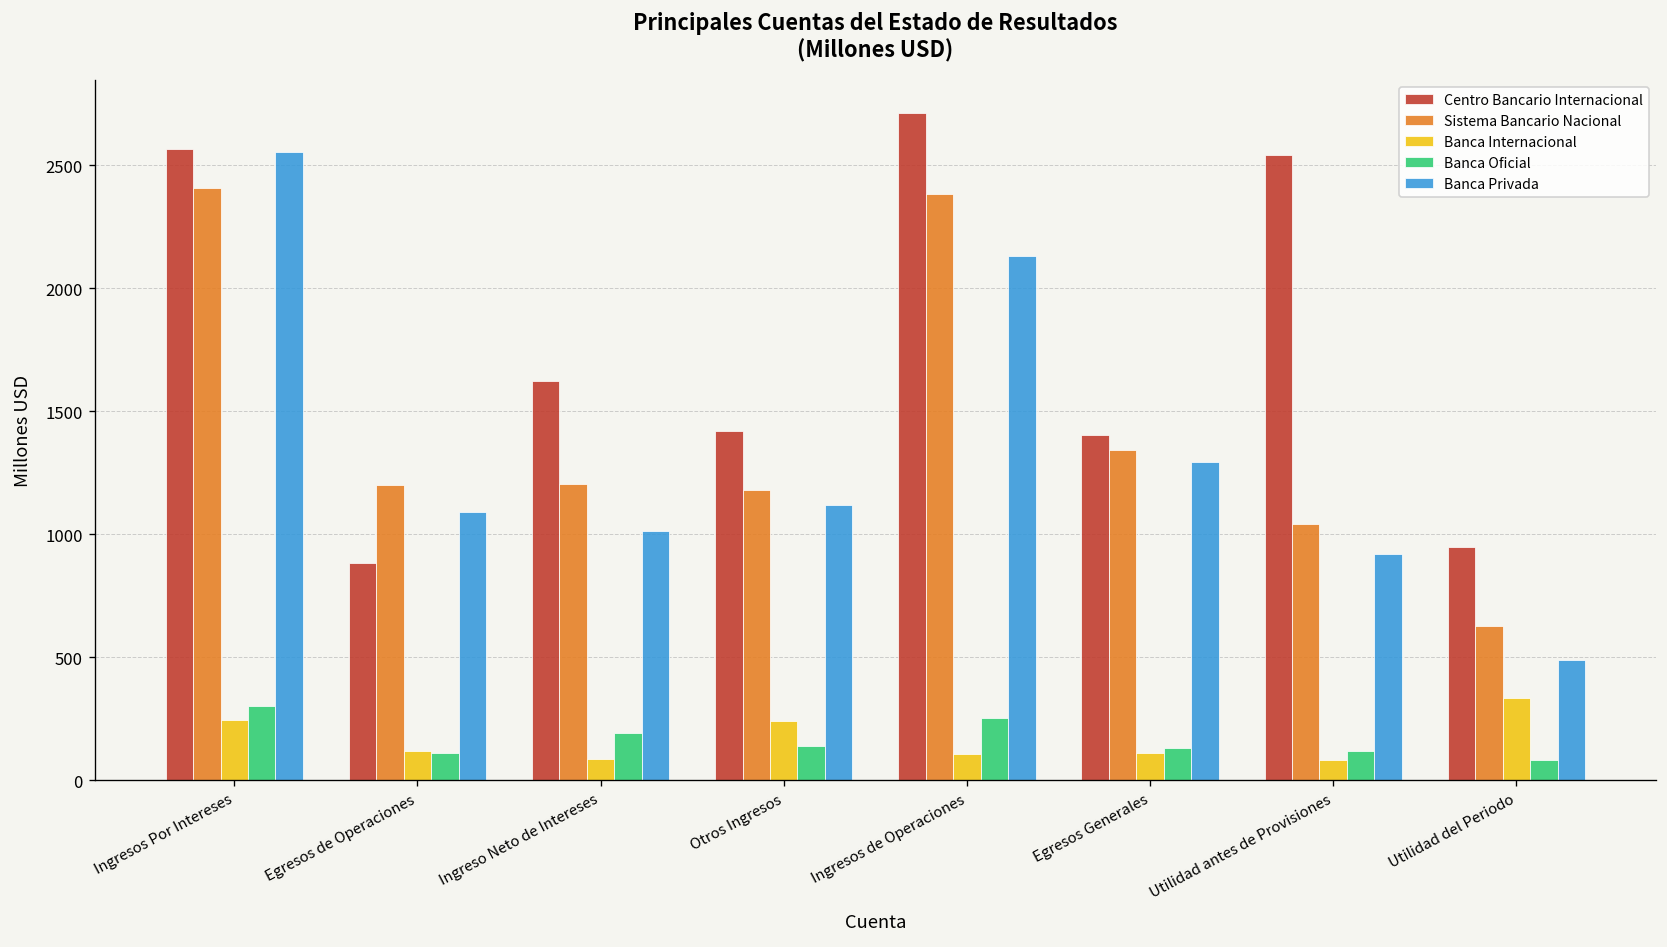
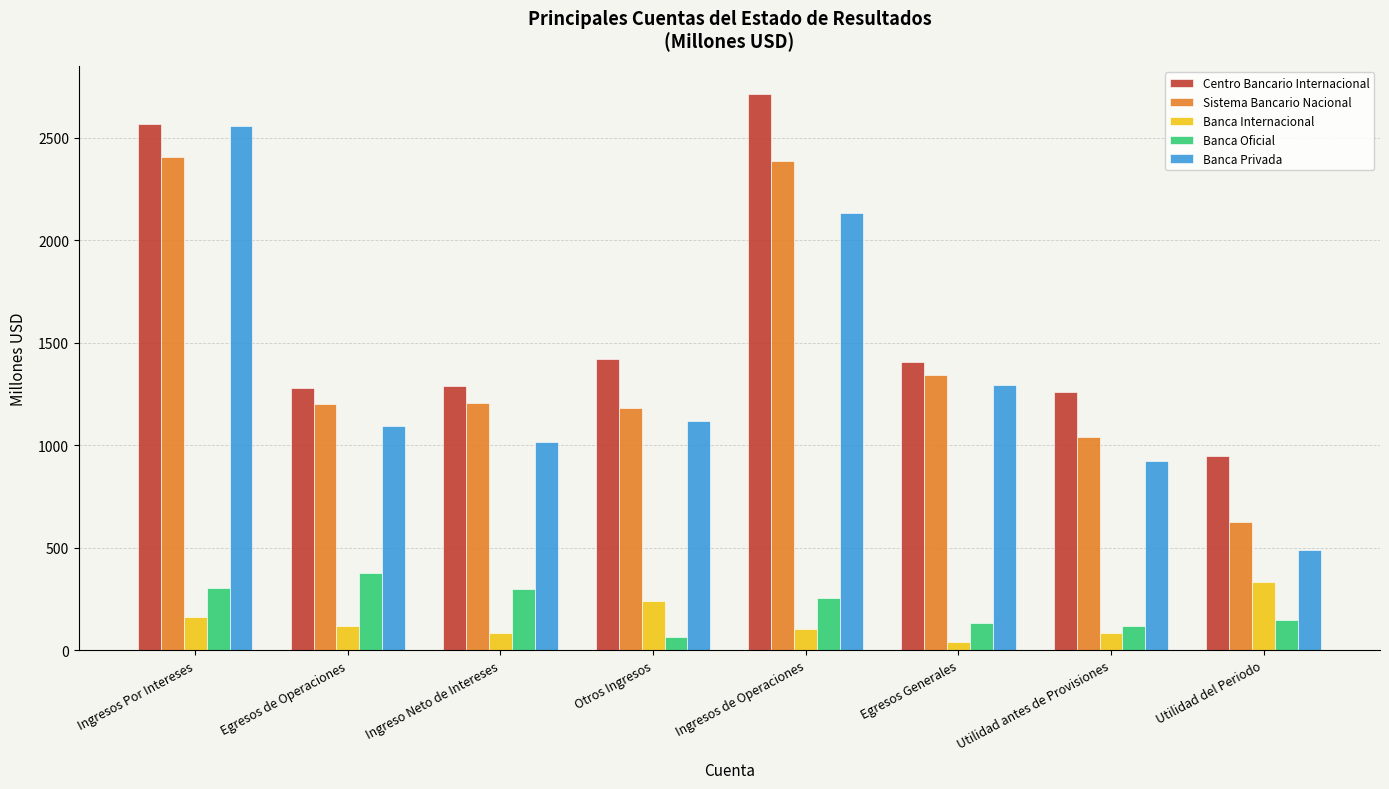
  {
    "Centro Bancario Internacional": {
      "Ingresos Por Intereses": 2570,
-     "Egresos de Operaciones": 890,
-     "Ingreso Neto de Intereses": 1620,
+     "Egresos de Operaciones": 1280,
+     "Ingreso Neto de Intereses": 1290,
      "Otros Ingresos": 1420,
      "Ingresos de Operaciones": 2710,
      "Egresos Generales": 1400,
-     "Utilidad antes de Provisiones": 2540,
+     "Utilidad antes de Provisiones": 1260,
      "Utilidad del Periodo": 950
    },
    "Sistema Bancario Nacional": {
      "Ingresos Por Intereses": 2410,
      "Egresos de Operaciones": 1200,
      "Ingreso Neto de Intereses": 1200,
      "Otros Ingresos": 1180,
      "Ingresos de Operaciones": 2380,
      "Egresos Generales": 1340,
      "Utilidad antes de Provisiones": 1040,
      "Utilidad del Periodo": 630
    },
    "Banca Internacional": {
-     "Ingresos Por Intereses": 250,
+     "Ingresos Por Intereses": 160,
      "Egresos de Operaciones": 120,
      "Ingreso Neto de Intereses": 90,
      "Otros Ingresos": 240,
      "Ingresos de Operaciones": 110,
-     "Egresos Generales": 110,
+     "Egresos Generales": 40,
      "Utilidad antes de Provisiones": 80,
      "Utilidad del Periodo": 330
    },
    "Banca Oficial": {
      "Ingresos Por Intereses": 300,
-     "Egresos de Operaciones": 110,
-     "Ingreso Neto de Intereses": 190,
-     "Otros Ingresos": 140,
+     "Egresos de Operaciones": 380,
+     "Ingreso Neto de Intereses": 300,
+     "Otros Ingresos": 60,
      "Ingresos de Operaciones": 250,
      "Egresos Generales": 130,
      "Utilidad antes de Provisiones": 120,
-     "Utilidad del Periodo": 80
+     "Utilidad del Periodo": 150
    },
    "Banca Privada": {
      "Ingresos Por Intereses": 2550,
      "Egresos de Operaciones": 1090,
      "Ingreso Neto de Intereses": 1010,
      "Otros Ingresos": 1120,
      "Ingresos de Operaciones": 2130,
      "Egresos Generales": 1290,
      "Utilidad antes de Provisiones": 920,
      "Utilidad del Periodo": 490
    }
  }
